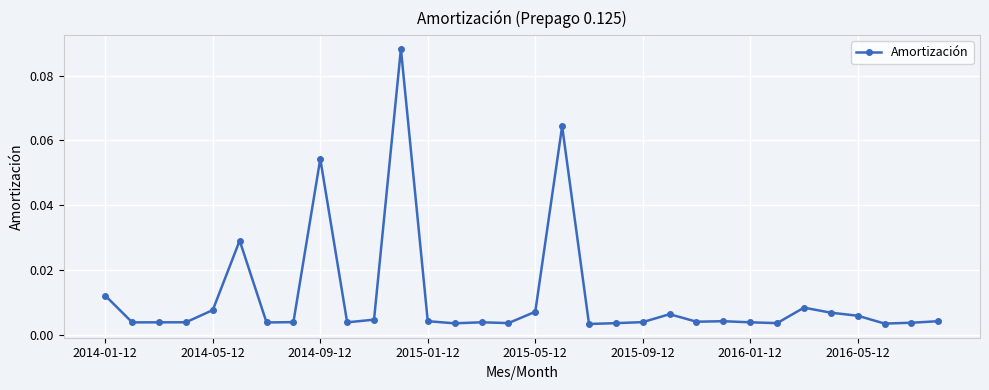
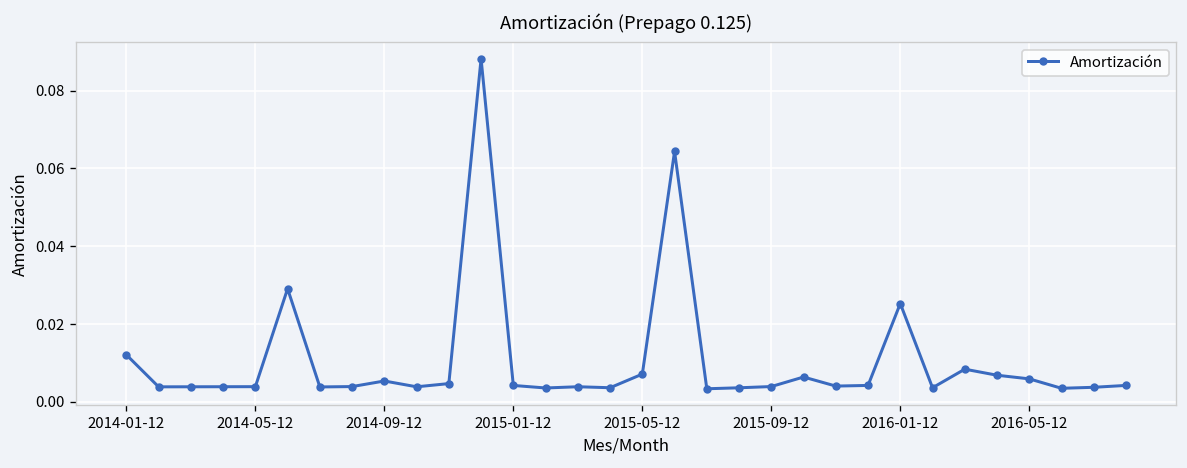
  {
    "2014-01-12": 0.012,
-   "2014-05-12": 0.008,
-   "2014-09-12": 0.054,
+   "2014-05-12": 0.004,
+   "2014-09-12": 0.005,
    "2015-01-12": 0.004,
    "2015-05-12": 0.007,
    "2015-09-12": 0.004,
-   "2016-01-12": 0.004,
+   "2016-01-12": 0.025,
    "2016-05-12": 0.006
  }
